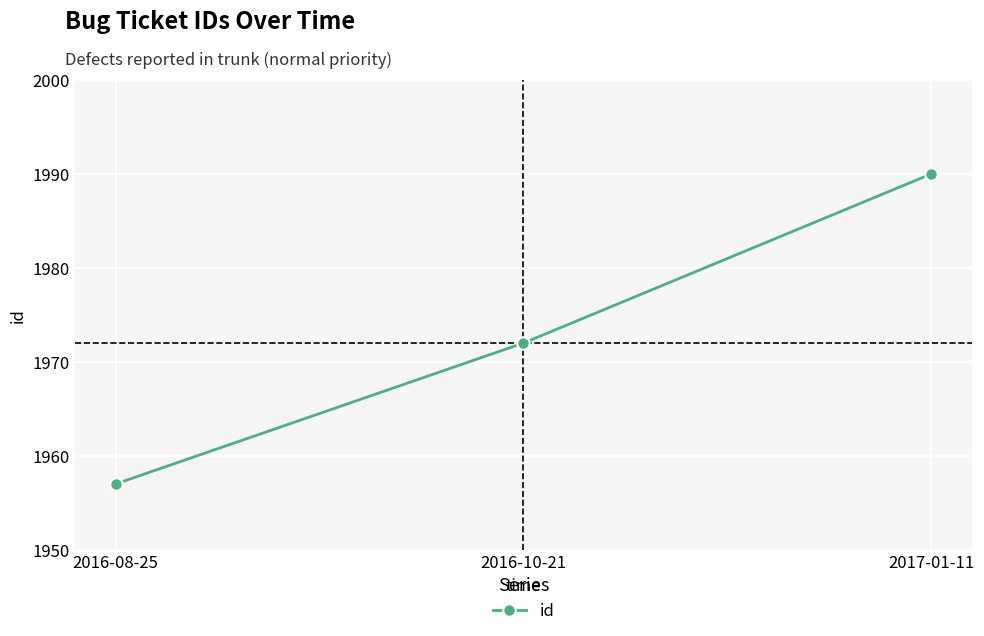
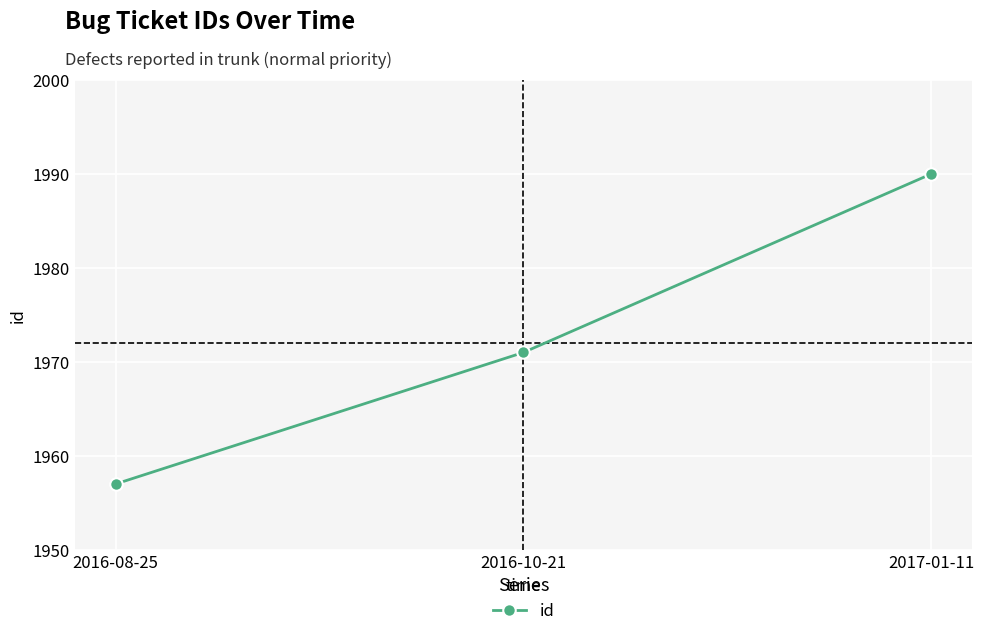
  {
    "2016-08-25": 1957,
-   "2016-10-21": 1972,
+   "2016-10-21": 1971,
    "2017-01-11": 1990
  }
